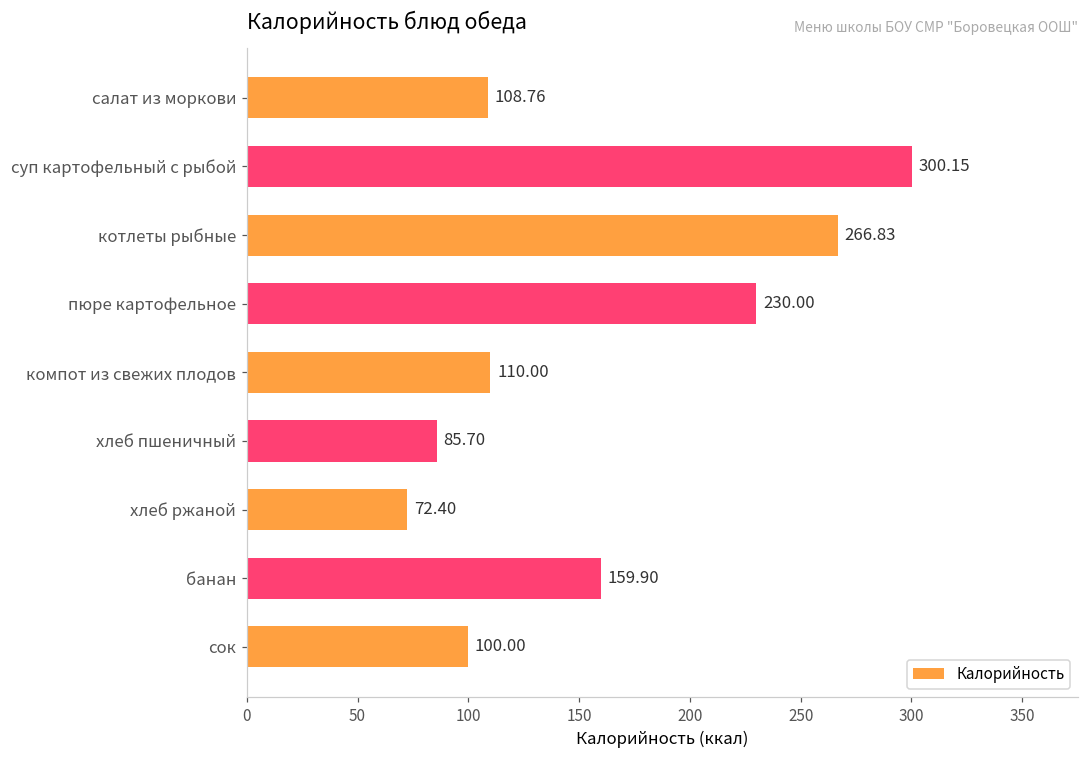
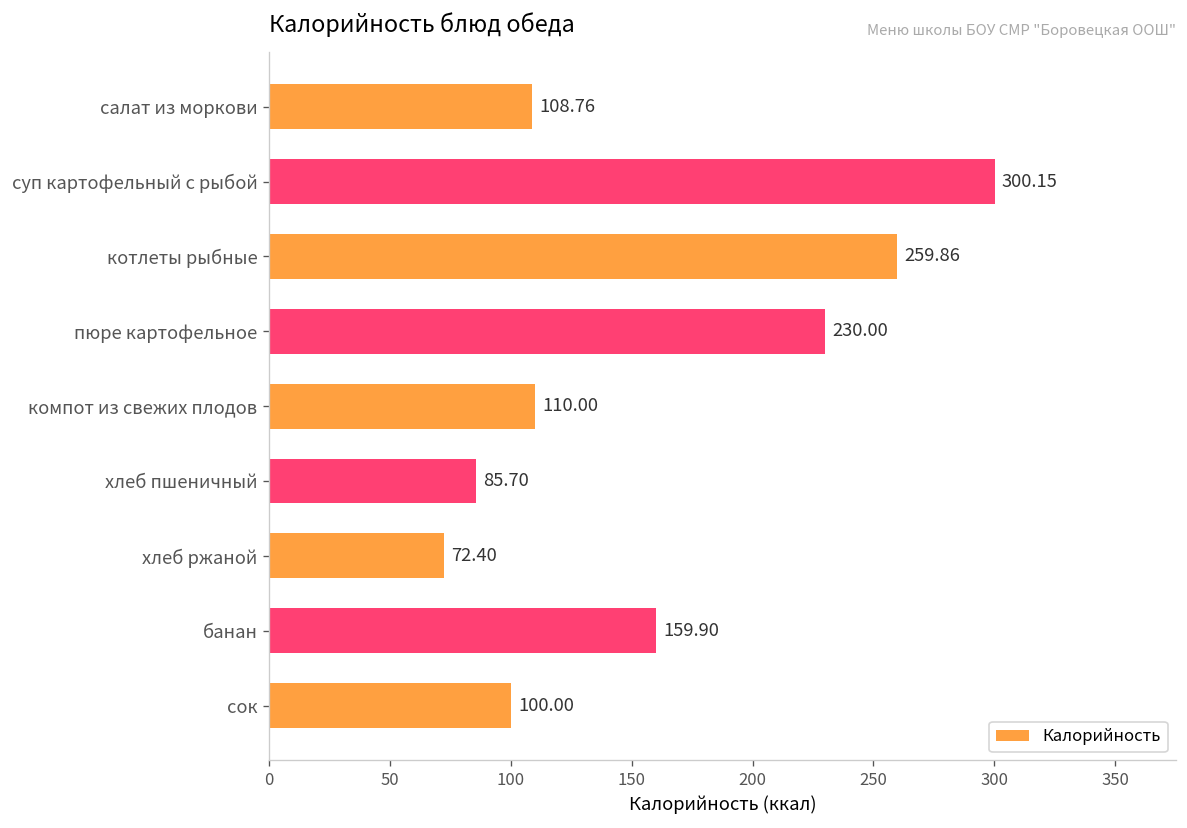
  {
    "салат из моркови": 108.76,
    "суп картофельный с рыбой": 300.15,
-   "котлеты рыбные": 266.83,
+   "котлеты рыбные": 259.86,
    "пюре картофельное": 230.00,
    "компот из свежих плодов": 110.00,
    "хлеб пшеничный": 85.70,
    "хлеб ржаной": 72.40,
    "банан": 159.90,
    "сок": 100.00
  }
